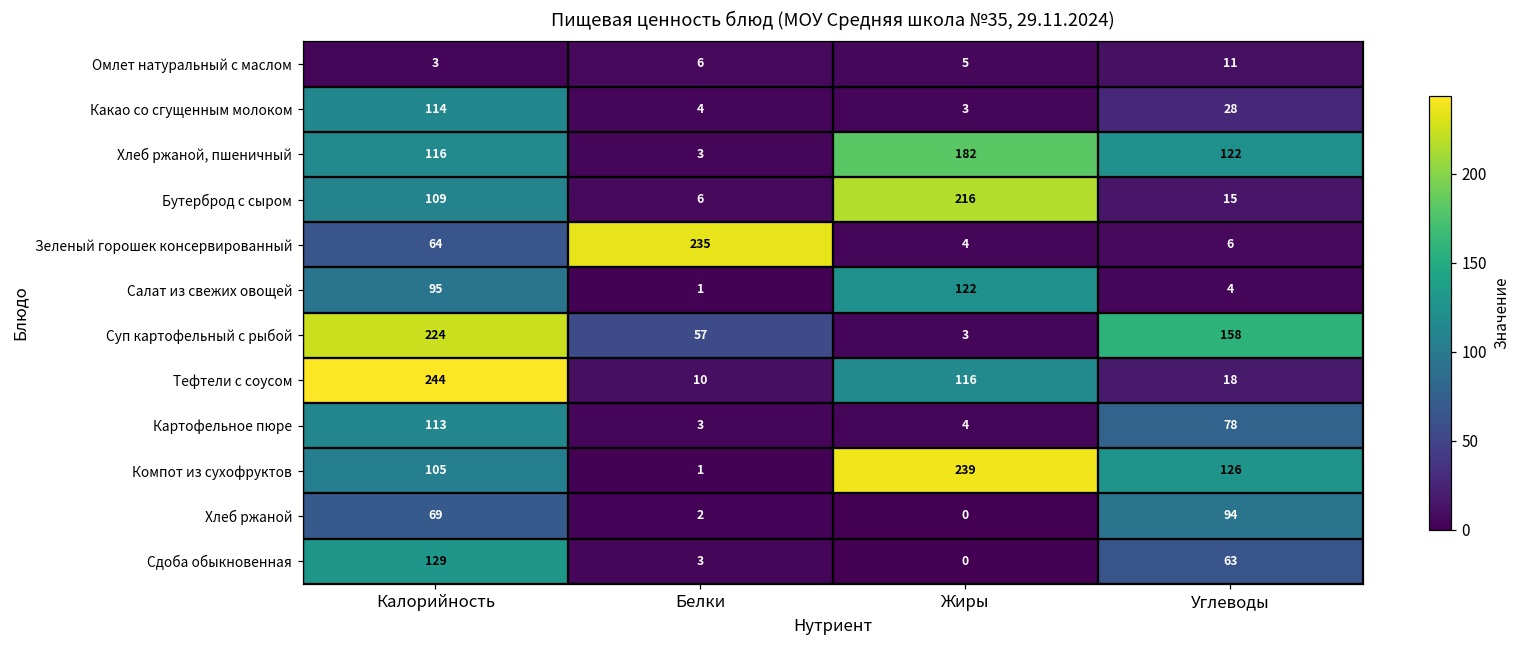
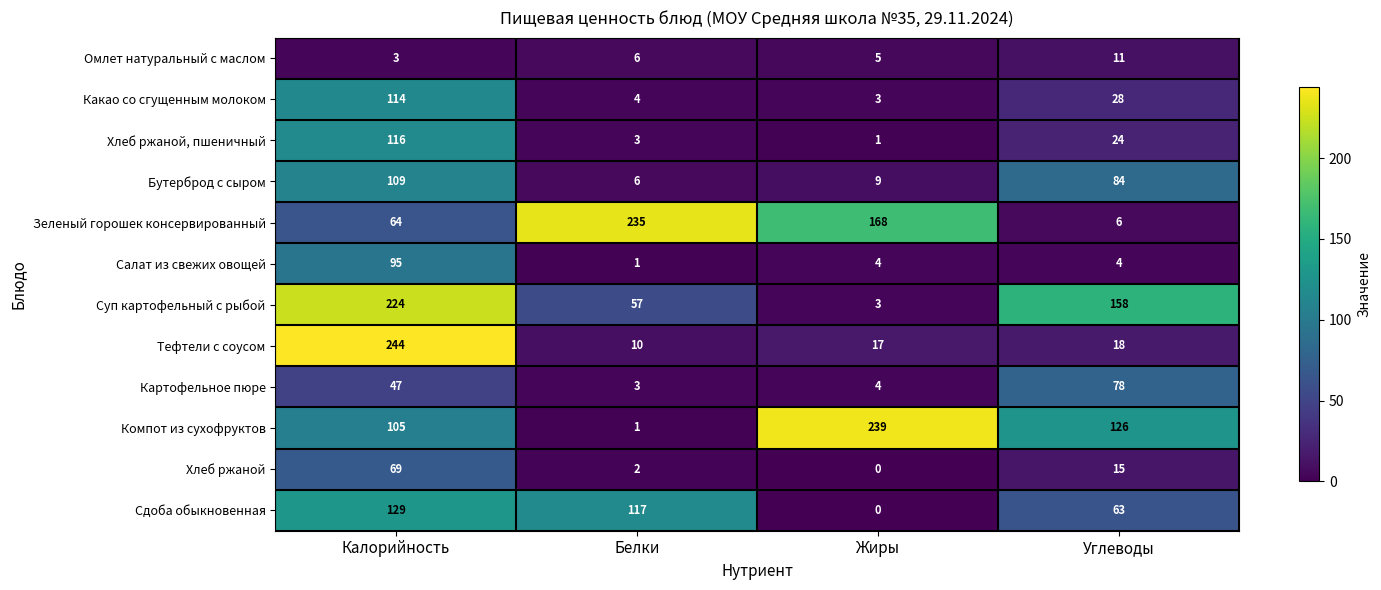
  {
    "Омлет натуральный с маслом": {
      "Калорийность": 3,
      "Белки": 6,
      "Жиры": 5,
      "Углеводы": 11
    },
    "Какао со сгущенным молоком": {
      "Калорийность": 114,
      "Белки": 4,
      "Жиры": 3,
      "Углеводы": 28
    },
    "Хлеб ржаной, пшеничный": {
      "Калорийность": 116,
      "Белки": 3,
-     "Жиры": 182,
-     "Углеводы": 122
+     "Жиры": 1,
+     "Углеводы": 24
    },
    "Бутерброд с сыром": {
      "Калорийность": 109,
      "Белки": 6,
-     "Жиры": 216,
-     "Углеводы": 15
+     "Жиры": 9,
+     "Углеводы": 84
    },
    "Зеленый горошек консервированный": {
      "Калорийность": 64,
      "Белки": 235,
-     "Жиры": 4,
+     "Жиры": 168,
      "Углеводы": 6
    },
    "Салат из свежих овощей": {
      "Калорийность": 95,
      "Белки": 1,
-     "Жиры": 122,
+     "Жиры": 4,
      "Углеводы": 4
    },
    "Суп картофельный с рыбой": {
      "Калорийность": 224,
      "Белки": 57,
      "Жиры": 3,
      "Углеводы": 158
    },
    "Тефтели с соусом": {
      "Калорийность": 244,
      "Белки": 10,
-     "Жиры": 116,
+     "Жиры": 17,
      "Углеводы": 18
    },
    "Картофельное пюре": {
-     "Калорийность": 113,
+     "Калорийность": 47,
      "Белки": 3,
      "Жиры": 4,
      "Углеводы": 78
    },
    "Компот из сухофруктов": {
      "Калорийность": 105,
      "Белки": 1,
      "Жиры": 239,
      "Углеводы": 126
    },
    "Хлеб ржаной": {
      "Калорийность": 69,
      "Белки": 2,
      "Жиры": 0,
-     "Углеводы": 94
+     "Углеводы": 15
    },
    "Сдоба обыкновенная": {
      "Калорийность": 129,
-     "Белки": 3,
+     "Белки": 117,
      "Жиры": 0,
      "Углеводы": 63
    }
  }
